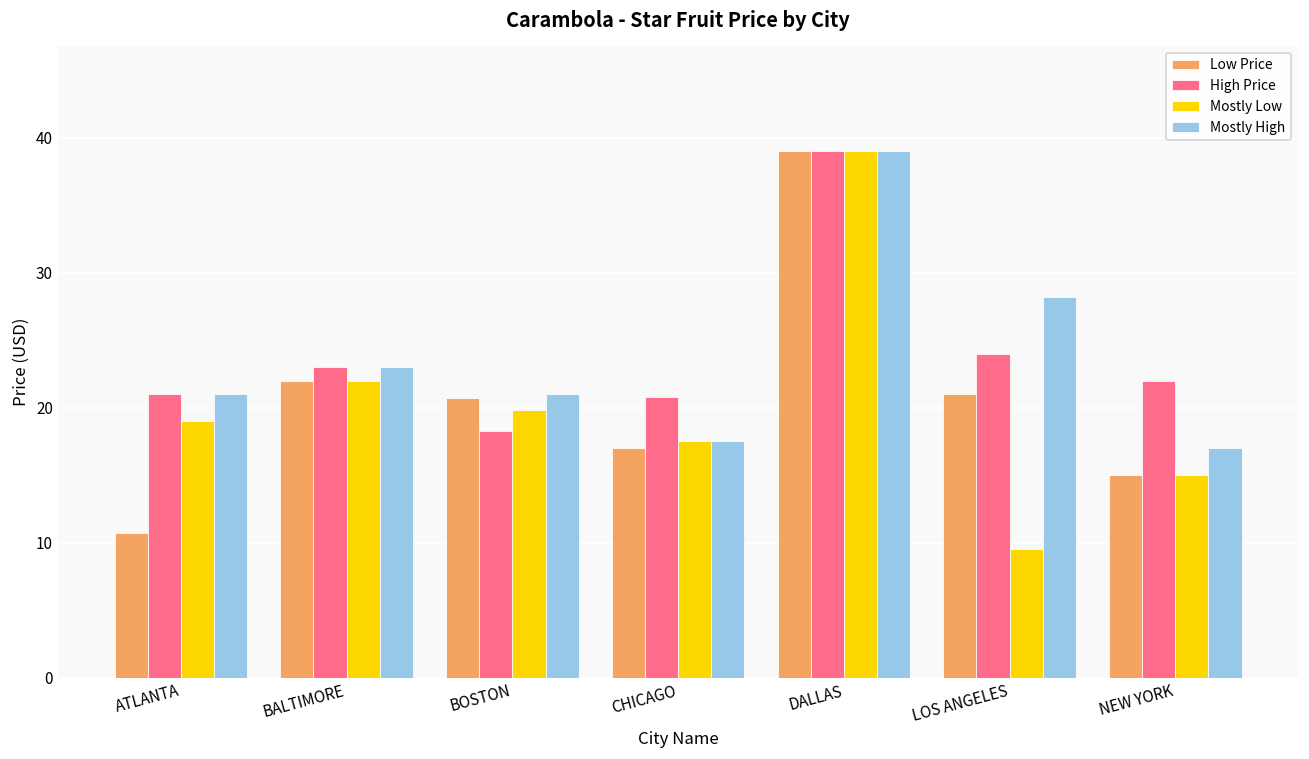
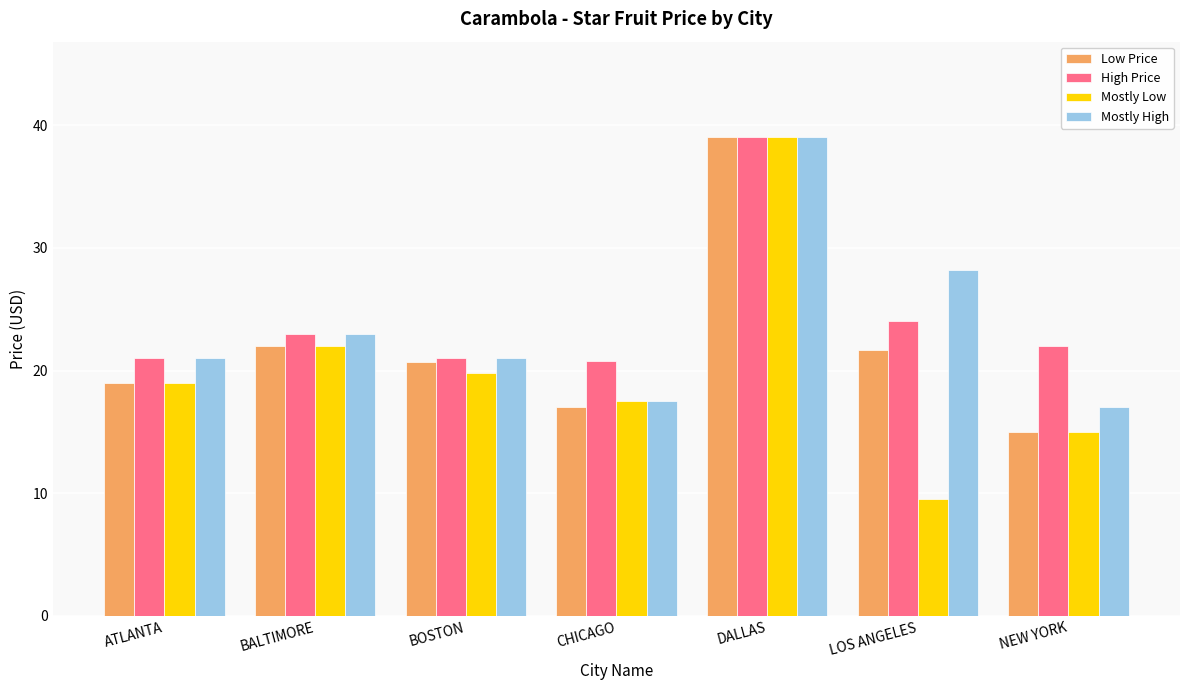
  {
    "Low Price": {
-     "ATLANTA": 10.7,
+     "ATLANTA": 19.0,
      "BALTIMORE": 22.0,
      "BOSTON": 20.7,
      "CHICAGO": 17.0,
      "DALLAS": 39.0,
-     "LOS ANGELES": 21.0,
+     "LOS ANGELES": 21.7,
      "NEW YORK": 15.0
    },
    "High Price": {
      "ATLANTA": 21.0,
      "BALTIMORE": 23.0,
-     "BOSTON": 18.3,
+     "BOSTON": 21.0,
      "CHICAGO": 20.8,
      "DALLAS": 39.0,
      "LOS ANGELES": 24.0,
      "NEW YORK": 22.0
    },
    "Mostly Low": {
      "ATLANTA": 19.0,
      "BALTIMORE": 22.0,
      "BOSTON": 19.8,
      "CHICAGO": 17.5,
      "DALLAS": 39.0,
      "LOS ANGELES": 9.5,
      "NEW YORK": 15.0
    },
    "Mostly High": {
      "ATLANTA": 21.0,
      "BALTIMORE": 23.0,
      "BOSTON": 21.0,
      "CHICAGO": 17.5,
      "DALLAS": 39.0,
      "LOS ANGELES": 28.2,
      "NEW YORK": 17.0
    }
  }
